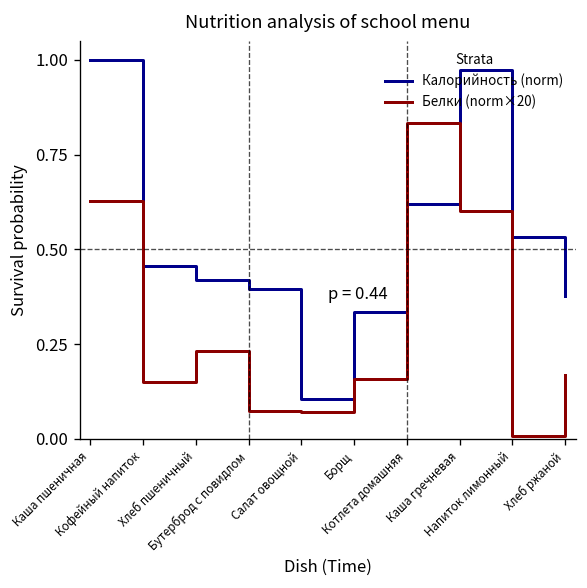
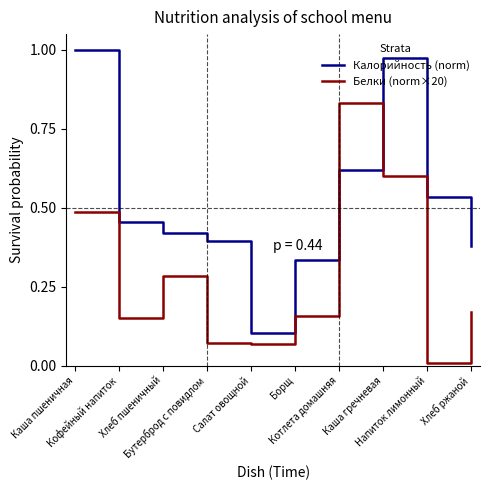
  {
    "Калорийность (norm)": {
      "Каша пшеничная": 1.00,
      "Кофейный напиток": 0.46,
      "Хлеб пшеничный": 0.42,
      "Бутерброд с повидлом": 0.40,
      "Салат овощной": 0.10,
      "Котлета домашняя": 0.62,
      "Каша гречневая": 0.97,
      "Напиток лимонный": 0.53,
      "Хлеб ржаной": 0.38
    },
    "Белки (norm×20)": {
-     "Каша пшеничная": 0.63,
+     "Каша пшеничная": 0.49,
      "Кофейный напиток": 0.15,
-     "Хлеб пшеничный": 0.23,
+     "Хлеб пшеничный": 0.28,
      "Бутерброд с повидлом": 0.07,
      "Салат овощной": 0.07,
      "Борщ": 0.16,
      "Котлета домашняя": 0.83,
      "Каша гречневая": 0.60,
      "Напиток лимонный": 0.01,
      "Хлеб ржаной": 0.17
    }
  }
